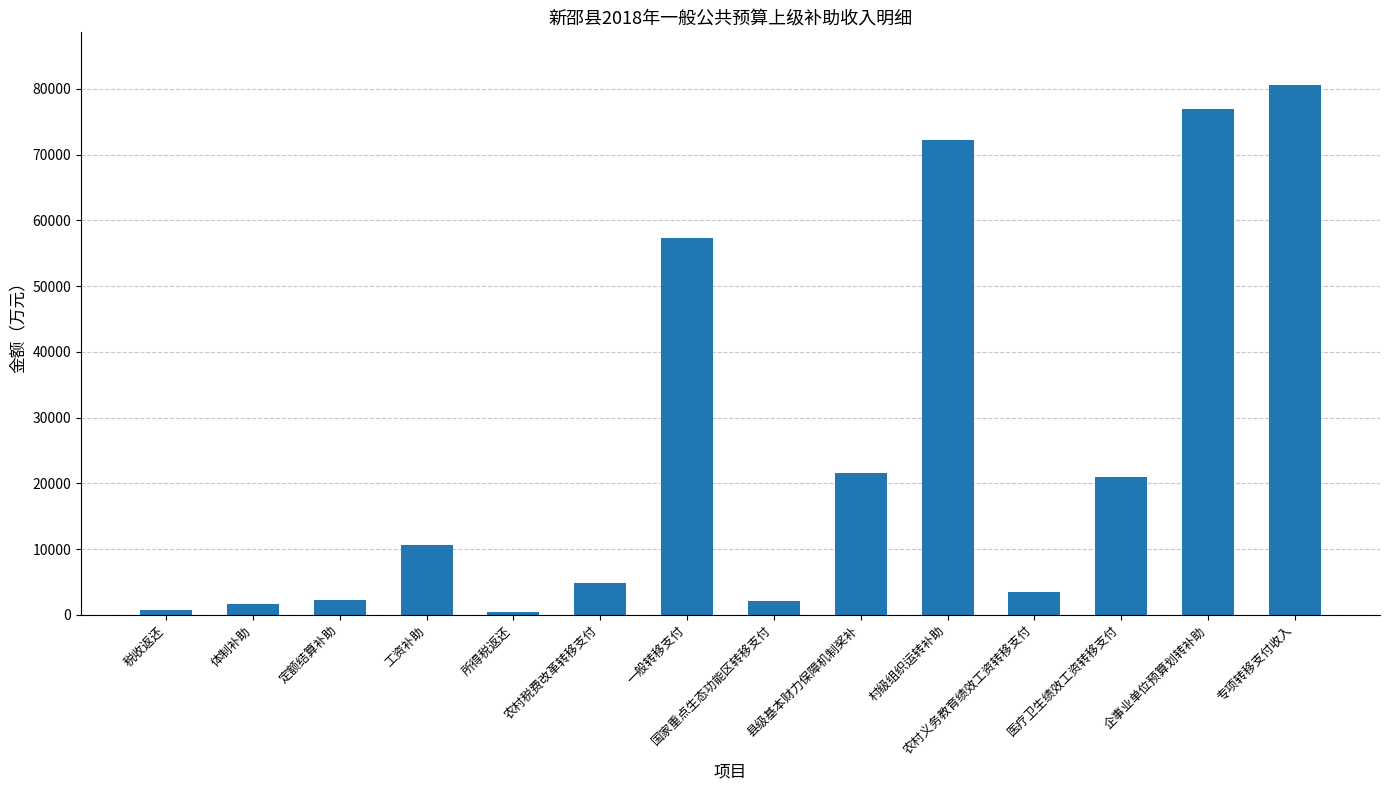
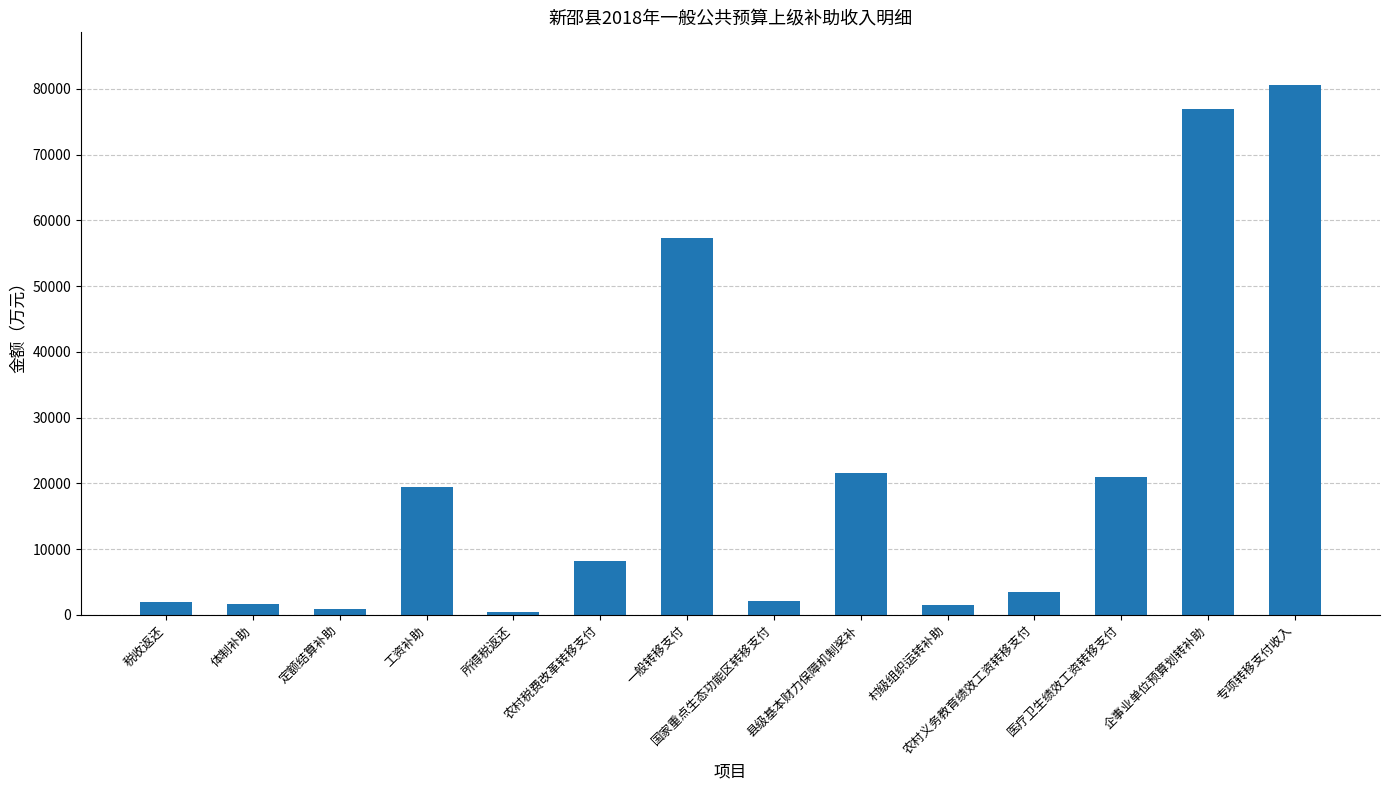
  {
-   "税收返还": 1000,
+   "税收返还": 2000,
    "体制补助": 2000,
-   "定额结算补助": 2000,
-   "工资补助": 11000,
+   "定额结算补助": 1000,
+   "工资补助": 19000,
    "所得税返还": 0,
-   "农村税费改革转移支付": 5000,
+   "农村税费改革转移支付": 8000,
    "一般转移支付": 57000,
    "国家重点生态功能区转移支付": 2000,
    "县级基本财力保障机制奖补": 22000,
-   "村级组织运转补助": 72000,
+   "村级组织运转补助": 1000,
    "农村义务教育绩效工资转移支付": 3000,
    "医疗卫生绩效工资转移支付": 21000,
    "企事业单位预算划转补助": 77000,
    "专项转移支付收入": 81000
  }
